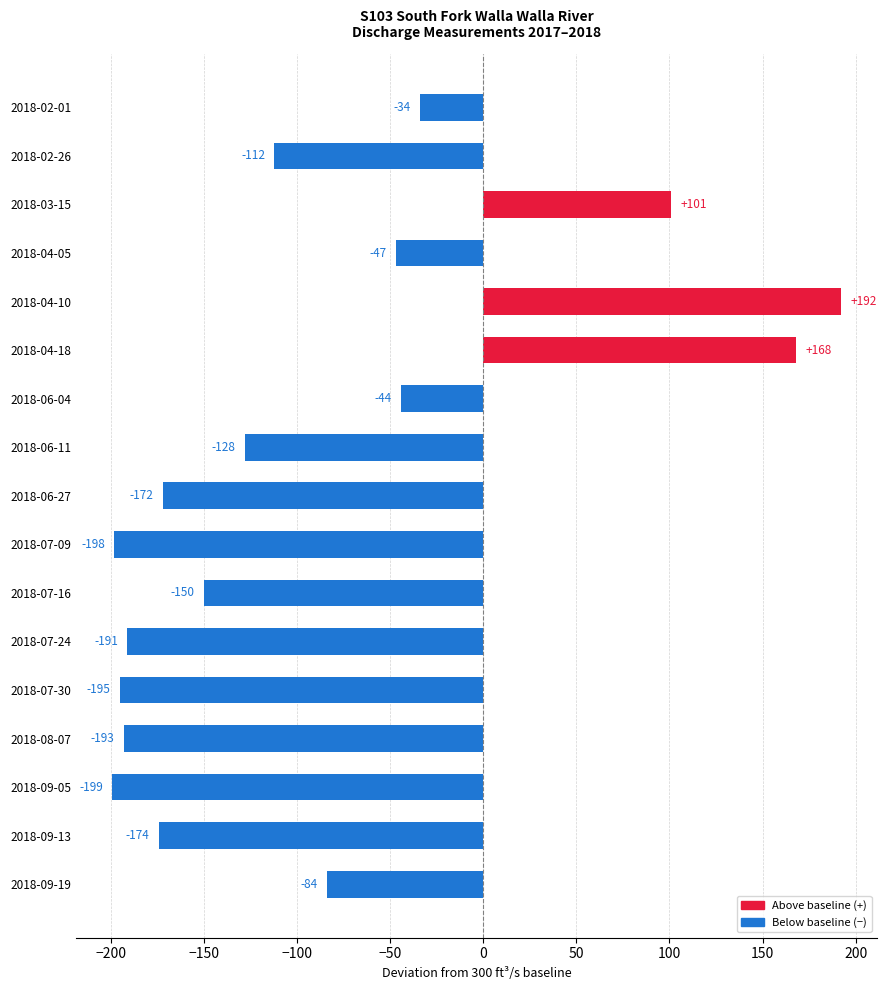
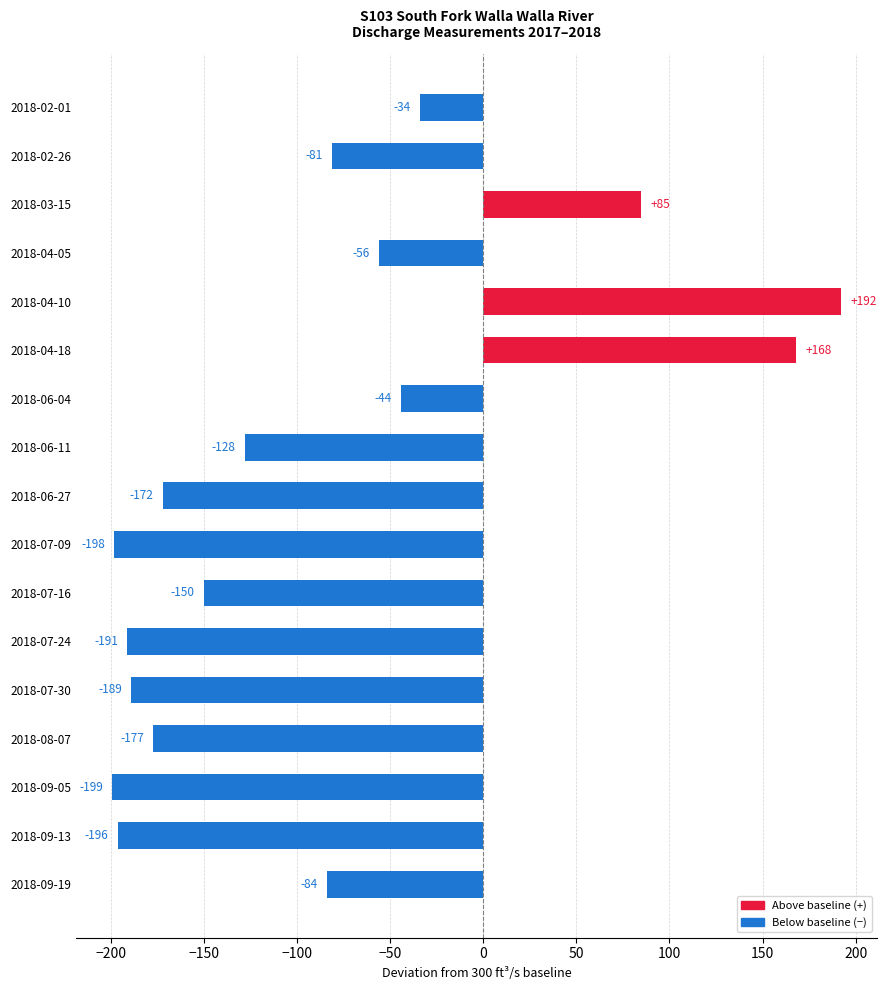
  {
    "2018-02-01": "-34",
-   "2018-02-26": "-112",
-   "2018-03-15": "+101",
-   "2018-04-05": "-47",
+   "2018-02-26": "-81",
+   "2018-03-15": "+85",
+   "2018-04-05": "-56",
    "2018-04-10": "+192",
    "2018-04-18": "+168",
    "2018-06-04": "-44",
    "2018-06-11": "-128",
    "2018-06-27": "-172",
    "2018-07-09": "-198",
    "2018-07-16": "-150",
    "2018-07-24": "-191",
-   "2018-07-30": "-195",
-   "2018-08-07": "-193",
+   "2018-07-30": "-189",
+   "2018-08-07": "-177",
    "2018-09-05": "-199",
-   "2018-09-13": "-174",
+   "2018-09-13": "-196",
    "2018-09-19": "-84"
  }
